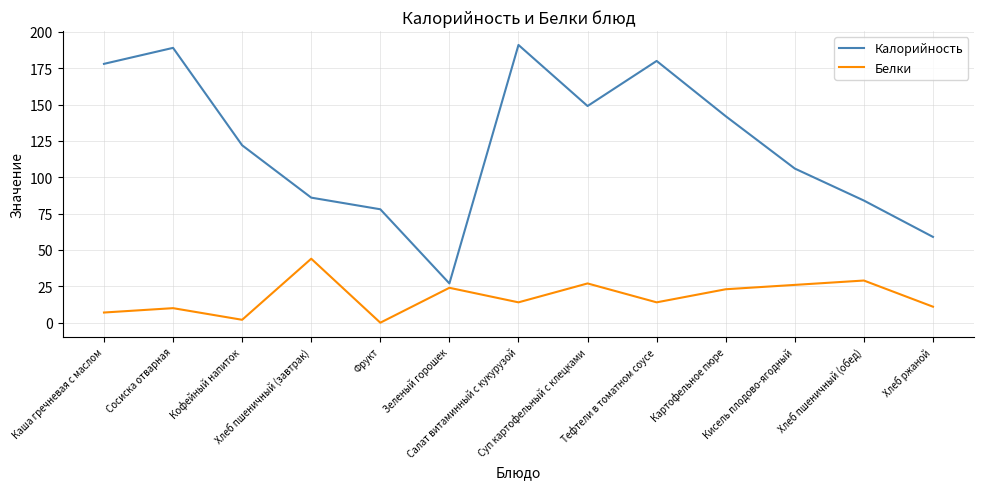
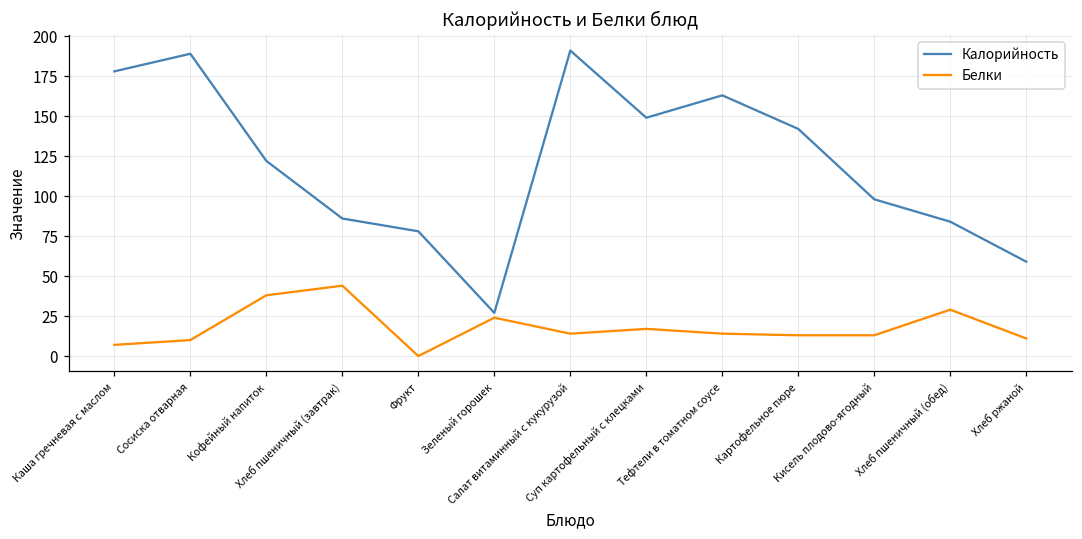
  {
    "Калорийность": {
      "Каша гречневая с маслом": 178,
      "Сосиска отварная": 189,
      "Кофейный напиток": 122,
      "Хлеб пшеничный (завтрак)": 86,
      "Фрукт": 78,
      "Зеленый горошек": 27,
      "Салат витаминный с кукурузой": 191,
      "Суп картофельный с клецками": 149,
-     "Тефтели в томатном соусе": 180,
+     "Тефтели в томатном соусе": 163,
      "Картофельное пюре": 142,
-     "Кисель плодово-ягодный": 106,
+     "Кисель плодово-ягодный": 98,
      "Хлеб пшеничный (обед)": 84,
      "Хлеб ржаной": 59
    },
    "Белки": {
      "Каша гречневая с маслом": 7,
      "Сосиска отварная": 10,
-     "Кофейный напиток": 2,
+     "Кофейный напиток": 38,
      "Хлеб пшеничный (завтрак)": 44,
      "Фрукт": 0,
      "Зеленый горошек": 24,
      "Салат витаминный с кукурузой": 14,
-     "Суп картофельный с клецками": 27,
+     "Суп картофельный с клецками": 17,
      "Тефтели в томатном соусе": 14,
-     "Картофельное пюре": 23,
-     "Кисель плодово-ягодный": 26,
+     "Картофельное пюре": 13,
+     "Кисель плодово-ягодный": 13,
      "Хлеб пшеничный (обед)": 29,
      "Хлеб ржаной": 11
    }
  }
